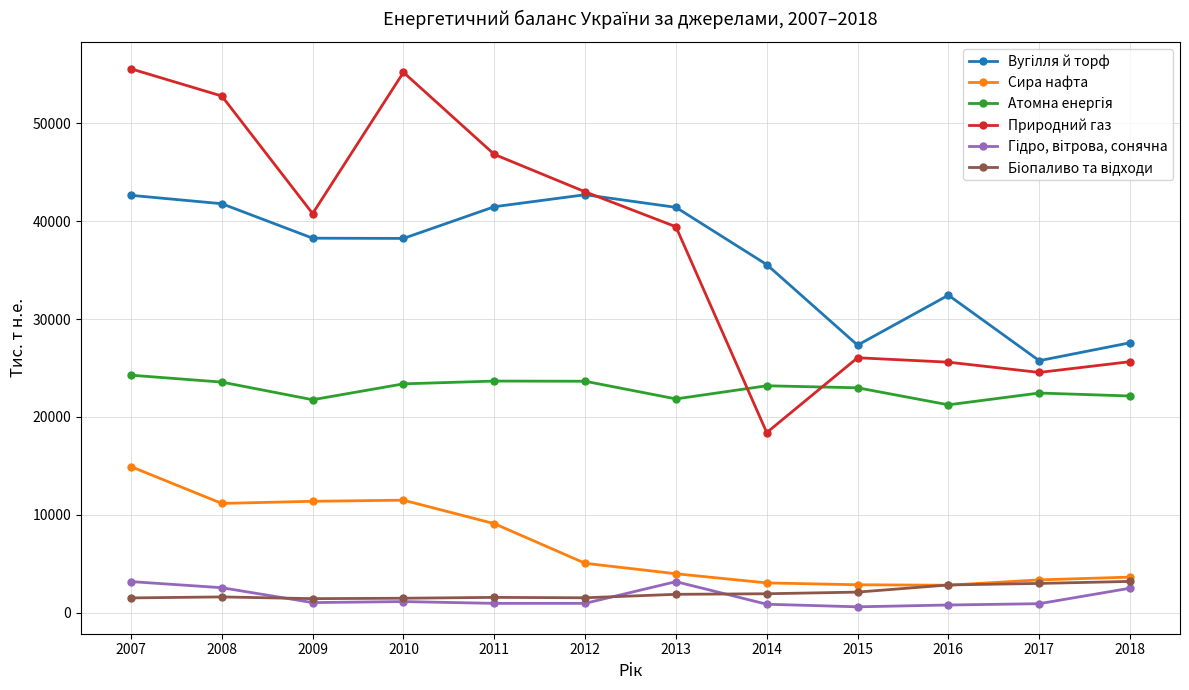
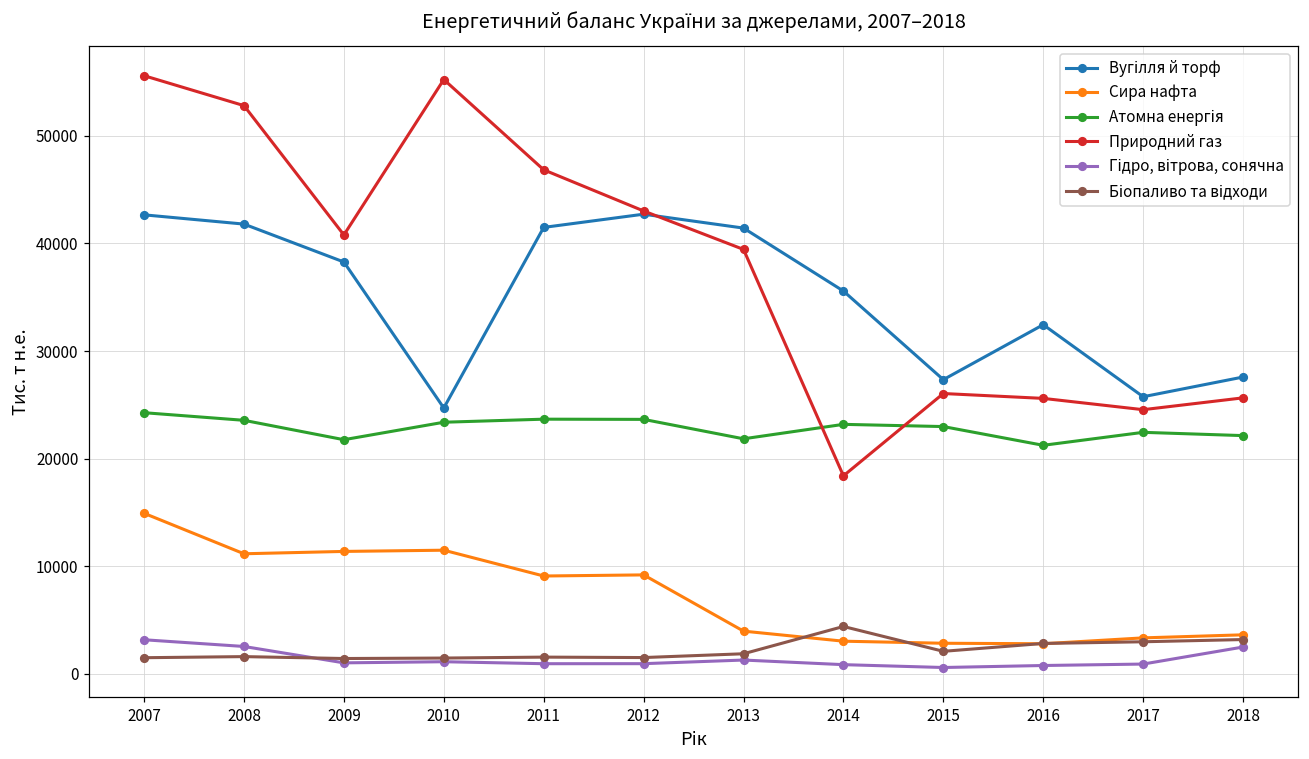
  {
    "Вугілля й торф": {
      "2007": 43000,
      "2008": 42000,
      "2009": 38000,
-     "2010": 38000,
+     "2010": 25000,
      "2011": 41000,
      "2012": 43000,
      "2013": 41000,
      "2014": 36000,
      "2015": 27000,
      "2016": 32000,
      "2017": 26000,
      "2018": 28000
    },
    "Сира нафта": {
      "2007": 15000,
      "2008": 11000,
      "2009": 11000,
      "2010": 11000,
      "2011": 9000,
-     "2012": 5000,
+     "2012": 9000,
      "2013": 4000,
      "2014": 3000,
      "2015": 3000,
      "2017": 3000,
      "2018": 4000
    },
    "Атомна енергія": {
      "2007": 24000,
      "2008": 24000,
      "2009": 22000,
      "2010": 23000,
      "2011": 24000,
      "2012": 24000,
      "2013": 22000,
      "2014": 23000,
      "2015": 23000,
      "2016": 21000,
      "2017": 22000,
      "2018": 22000
    },
    "Природний газ": {
      "2007": 56000,
      "2008": 53000,
      "2009": 41000,
      "2010": 55000,
      "2011": 47000,
      "2012": 43000,
      "2013": 39000,
      "2014": 18000,
      "2015": 26000,
      "2016": 26000,
      "2017": 25000,
      "2018": 26000
    },
    "Гідро, вітрова, сонячна": {
      "2007": 3000,
      "2008": 3000,
      "2009": 1000,
      "2010": 1000,
      "2011": 1000,
      "2012": 1000,
-     "2013": 3000,
+     "2013": 1000,
      "2014": 1000,
      "2015": 1000,
      "2016": 1000,
      "2017": 1000,
      "2018": 3000
    },
    "Біопаливо та відходи": {
      "2007": 2000,
      "2008": 2000,
      "2009": 1000,
      "2010": 1000,
      "2011": 2000,
      "2012": 2000,
      "2013": 2000,
-     "2014": 2000,
+     "2014": 4000,
      "2015": 2000,
      "2017": 3000,
      "2018": 3000
    }
  }
